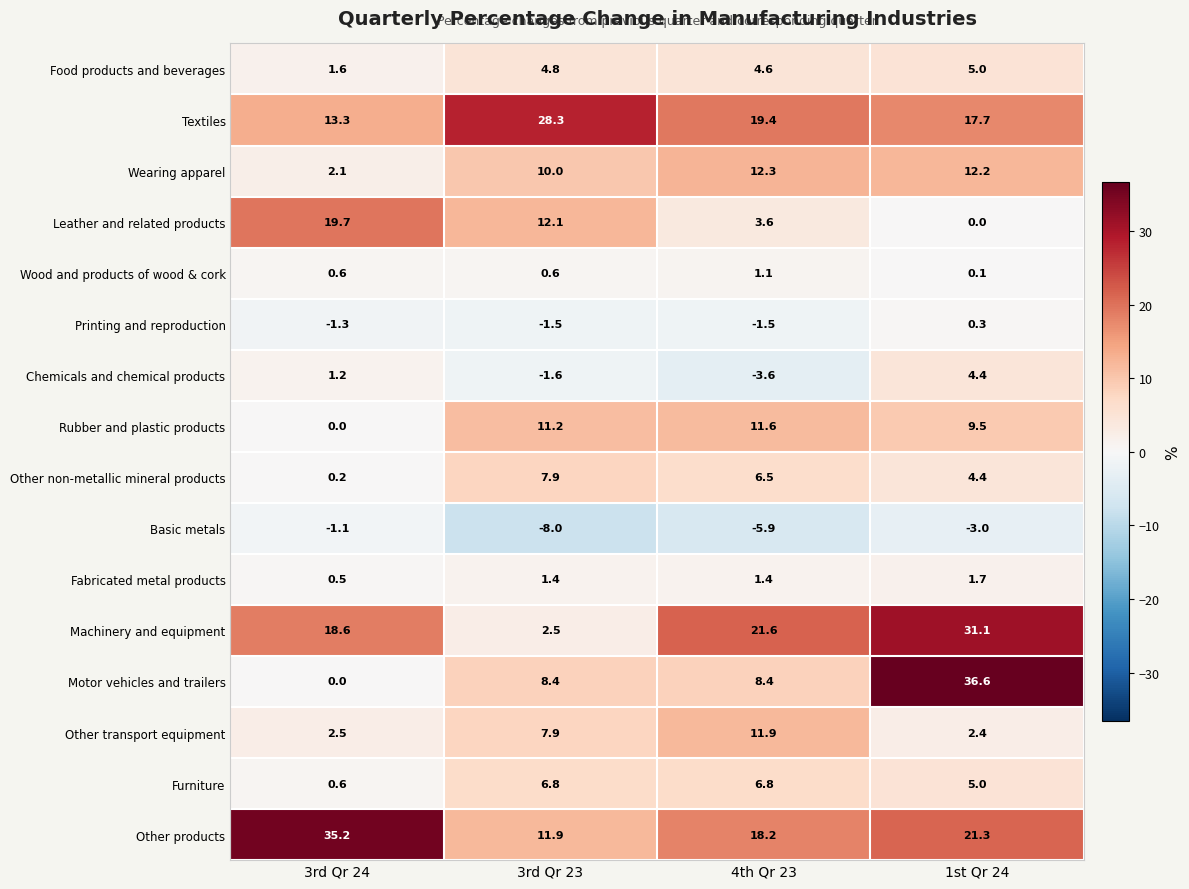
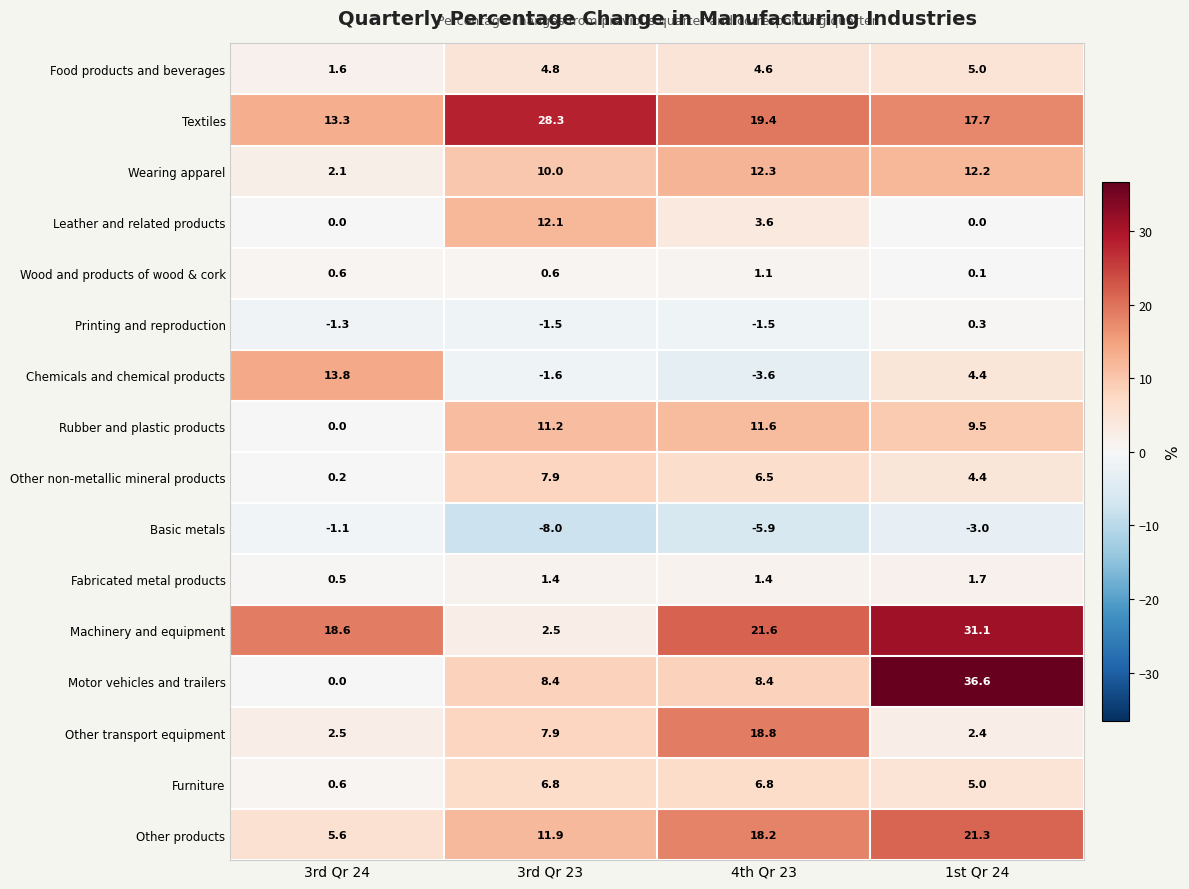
  {
    "Food products and beverages": {
      "3rd Qr 24": 1.6,
      "3rd Qr 23": 4.8,
      "4th Qr 23": 4.6,
      "1st Qr 24": 5.0
    },
    "Textiles": {
      "3rd Qr 24": 13.3,
      "3rd Qr 23": 28.3,
      "4th Qr 23": 19.4,
      "1st Qr 24": 17.7
    },
    "Wearing apparel": {
      "3rd Qr 24": 2.1,
      "3rd Qr 23": 10.0,
      "4th Qr 23": 12.3,
      "1st Qr 24": 12.2
    },
    "Leather and related products": {
-     "3rd Qr 24": 19.7,
+     "3rd Qr 24": 0.0,
      "3rd Qr 23": 12.1,
      "4th Qr 23": 3.6,
      "1st Qr 24": 0.0
    },
    "Wood and products of wood & cork": {
      "3rd Qr 24": 0.6,
      "3rd Qr 23": 0.6,
      "4th Qr 23": 1.1,
      "1st Qr 24": 0.1
    },
    "Printing and reproduction": {
      "3rd Qr 24": -1.3,
      "3rd Qr 23": -1.5,
      "4th Qr 23": -1.5,
      "1st Qr 24": 0.3
    },
    "Chemicals and chemical products": {
-     "3rd Qr 24": 1.2,
+     "3rd Qr 24": 13.8,
      "3rd Qr 23": -1.6,
      "4th Qr 23": -3.6,
      "1st Qr 24": 4.4
    },
    "Rubber and plastic products": {
      "3rd Qr 24": 0.0,
      "3rd Qr 23": 11.2,
      "4th Qr 23": 11.6,
      "1st Qr 24": 9.5
    },
    "Other non-metallic mineral products": {
      "3rd Qr 24": 0.2,
      "3rd Qr 23": 7.9,
      "4th Qr 23": 6.5,
      "1st Qr 24": 4.4
    },
    "Basic metals": {
      "3rd Qr 24": -1.1,
      "3rd Qr 23": -8.0,
      "4th Qr 23": -5.9,
      "1st Qr 24": -3.0
    },
    "Fabricated metal products": {
      "3rd Qr 24": 0.5,
      "3rd Qr 23": 1.4,
      "4th Qr 23": 1.4,
      "1st Qr 24": 1.7
    },
    "Machinery and equipment": {
      "3rd Qr 24": 18.6,
      "3rd Qr 23": 2.5,
      "4th Qr 23": 21.6,
      "1st Qr 24": 31.1
    },
    "Motor vehicles and trailers": {
      "3rd Qr 24": 0.0,
      "3rd Qr 23": 8.4,
      "4th Qr 23": 8.4,
      "1st Qr 24": 36.6
    },
    "Other transport equipment": {
      "3rd Qr 24": 2.5,
      "3rd Qr 23": 7.9,
-     "4th Qr 23": 11.9,
+     "4th Qr 23": 18.8,
      "1st Qr 24": 2.4
    },
    "Furniture": {
      "3rd Qr 24": 0.6,
      "3rd Qr 23": 6.8,
      "4th Qr 23": 6.8,
      "1st Qr 24": 5.0
    },
    "Other products": {
-     "3rd Qr 24": 35.2,
+     "3rd Qr 24": 5.6,
      "3rd Qr 23": 11.9,
      "4th Qr 23": 18.2,
      "1st Qr 24": 21.3
    }
  }
